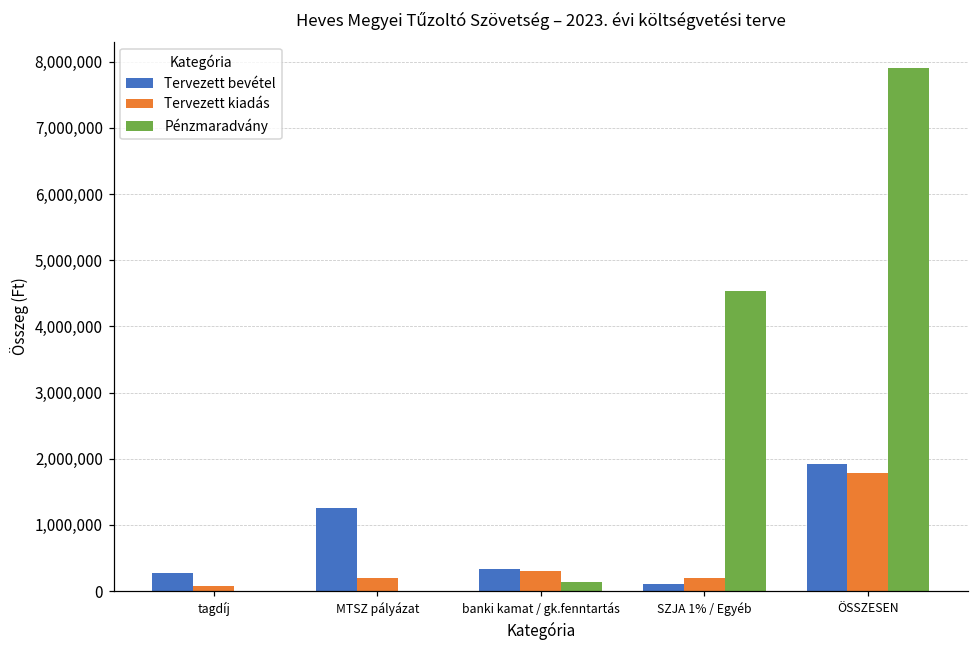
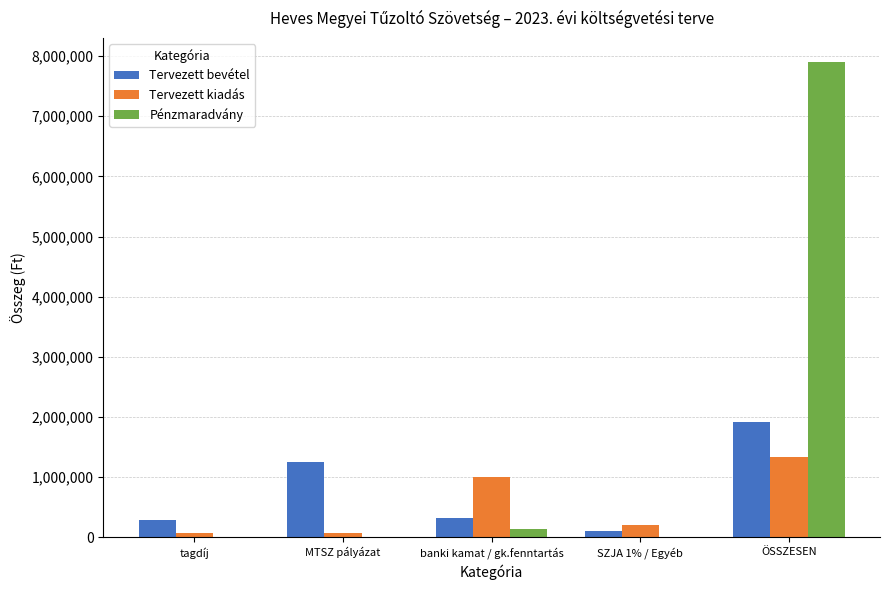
  {
    "Tervezett bevétel": {
      "tagdíj": "300,000",
      "MTSZ pályázat": "1,300,000",
      "banki kamat / gk.fenntartás": "300,000",
      "SZJA 1% / Egyéb": "100,000",
      "ÖSSZESEN": "1,900,000"
    },
    "Tervezett kiadás": {
      "tagdíj": "100,000",
-     "MTSZ pályázat": "200,000",
-     "banki kamat / gk.fenntartás": "300,000",
+     "MTSZ pályázat": "100,000",
+     "banki kamat / gk.fenntartás": "1,000,000",
      "SZJA 1% / Egyéb": "200,000",
-     "ÖSSZESEN": "1,800,000"
+     "ÖSSZESEN": "1,300,000"
    },
    "Pénzmaradvány": {
      "tagdíj": "0",
      "MTSZ pályázat": "0",
      "banki kamat / gk.fenntartás": "100,000",
-     "SZJA 1% / Egyéb": "4,500,000",
+     "SZJA 1% / Egyéb": "0",
      "ÖSSZESEN": "7,900,000"
    }
  }
